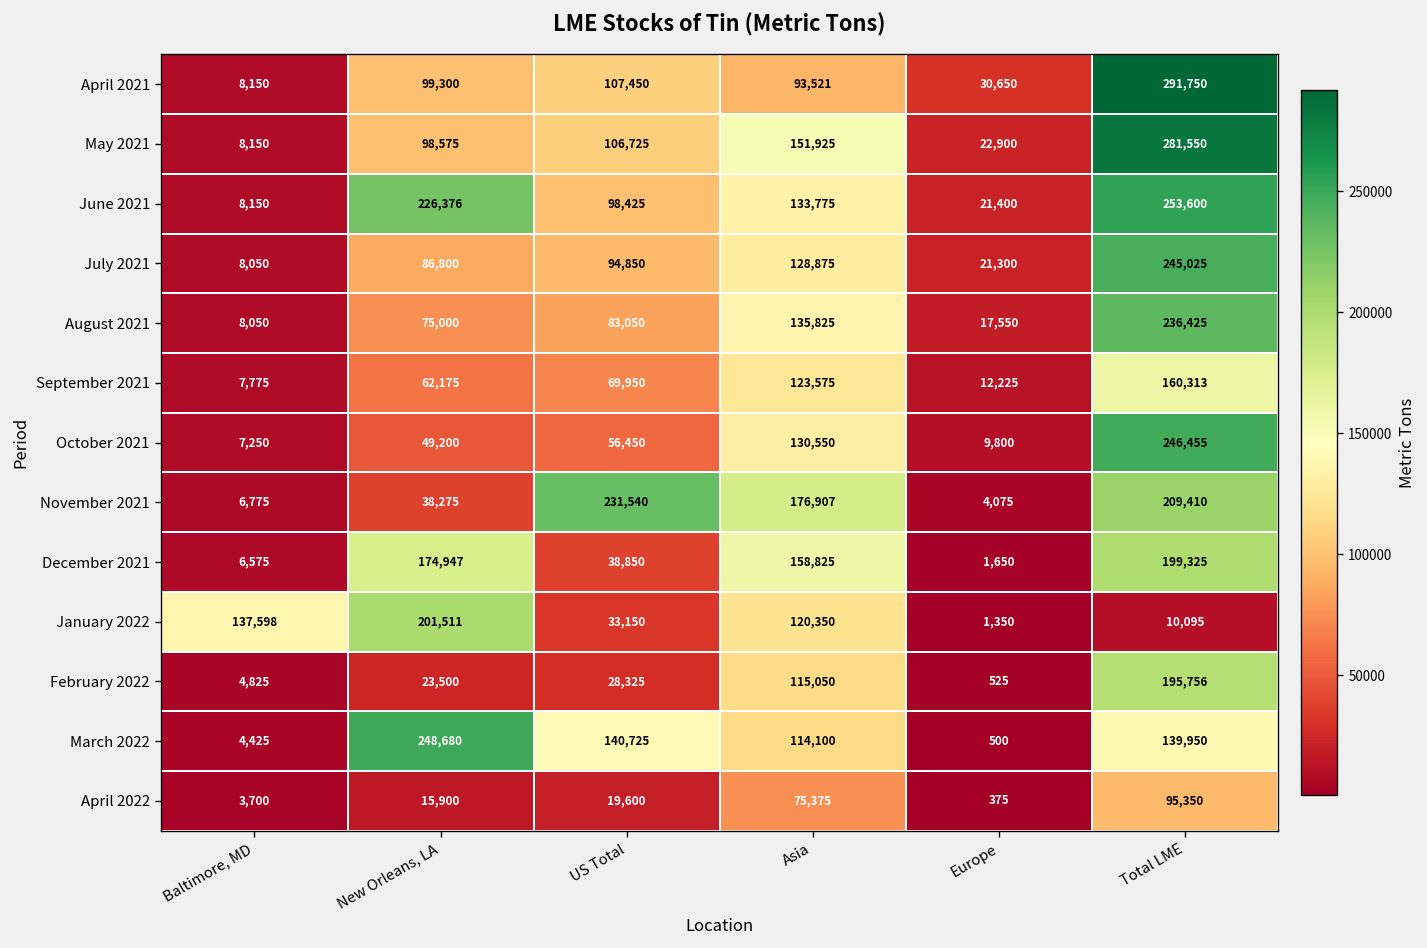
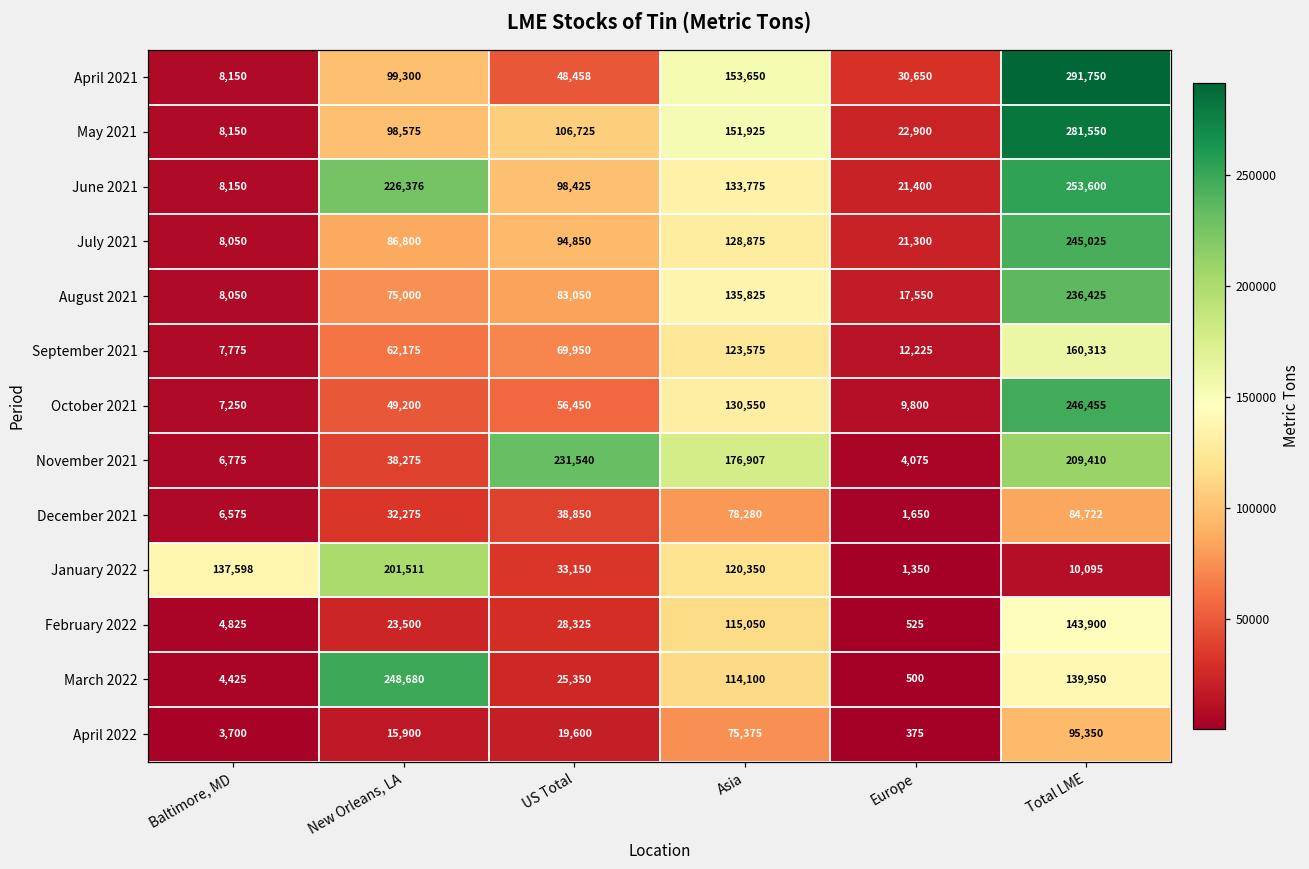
  {
    "April 2021": {
      "Baltimore, MD": "8,150",
      "New Orleans, LA": "99,300",
-     "US Total": "107,450",
-     "Asia": "93,521",
+     "US Total": "48,458",
+     "Asia": "153,650",
      "Europe": "30,650",
      "Total LME": "291,750"
    },
    "May 2021": {
      "Baltimore, MD": "8,150",
      "New Orleans, LA": "98,575",
      "US Total": "106,725",
      "Asia": "151,925",
      "Europe": "22,900",
      "Total LME": "281,550"
    },
    "June 2021": {
      "Baltimore, MD": "8,150",
      "New Orleans, LA": "226,376",
      "US Total": "98,425",
      "Asia": "133,775",
      "Europe": "21,400",
      "Total LME": "253,600"
    },
    "July 2021": {
      "Baltimore, MD": "8,050",
      "New Orleans, LA": "86,800",
      "US Total": "94,850",
      "Asia": "128,875",
      "Europe": "21,300",
      "Total LME": "245,025"
    },
    "August 2021": {
      "Baltimore, MD": "8,050",
      "New Orleans, LA": "75,000",
      "US Total": "83,050",
      "Asia": "135,825",
      "Europe": "17,550",
      "Total LME": "236,425"
    },
    "September 2021": {
      "Baltimore, MD": "7,775",
      "New Orleans, LA": "62,175",
      "US Total": "69,950",
      "Asia": "123,575",
      "Europe": "12,225",
      "Total LME": "160,313"
    },
    "October 2021": {
      "Baltimore, MD": "7,250",
      "New Orleans, LA": "49,200",
      "US Total": "56,450",
      "Asia": "130,550",
      "Europe": "9,800",
      "Total LME": "246,455"
    },
    "November 2021": {
      "Baltimore, MD": "6,775",
      "New Orleans, LA": "38,275",
      "US Total": "231,540",
      "Asia": "176,907",
      "Europe": "4,075",
      "Total LME": "209,410"
    },
    "December 2021": {
      "Baltimore, MD": "6,575",
-     "New Orleans, LA": "174,947",
+     "New Orleans, LA": "32,275",
      "US Total": "38,850",
-     "Asia": "158,825",
+     "Asia": "78,280",
      "Europe": "1,650",
-     "Total LME": "199,325"
+     "Total LME": "84,722"
    },
    "January 2022": {
      "Baltimore, MD": "137,598",
      "New Orleans, LA": "201,511",
      "US Total": "33,150",
      "Asia": "120,350",
      "Europe": "1,350",
      "Total LME": "10,095"
    },
    "February 2022": {
      "Baltimore, MD": "4,825",
      "New Orleans, LA": "23,500",
      "US Total": "28,325",
      "Asia": "115,050",
      "Europe": "525",
-     "Total LME": "195,756"
+     "Total LME": "143,900"
    },
    "March 2022": {
      "Baltimore, MD": "4,425",
      "New Orleans, LA": "248,680",
-     "US Total": "140,725",
+     "US Total": "25,350",
      "Asia": "114,100",
      "Europe": "500",
      "Total LME": "139,950"
    },
    "April 2022": {
      "Baltimore, MD": "3,700",
      "New Orleans, LA": "15,900",
      "US Total": "19,600",
      "Asia": "75,375",
      "Europe": "375",
      "Total LME": "95,350"
    }
  }
